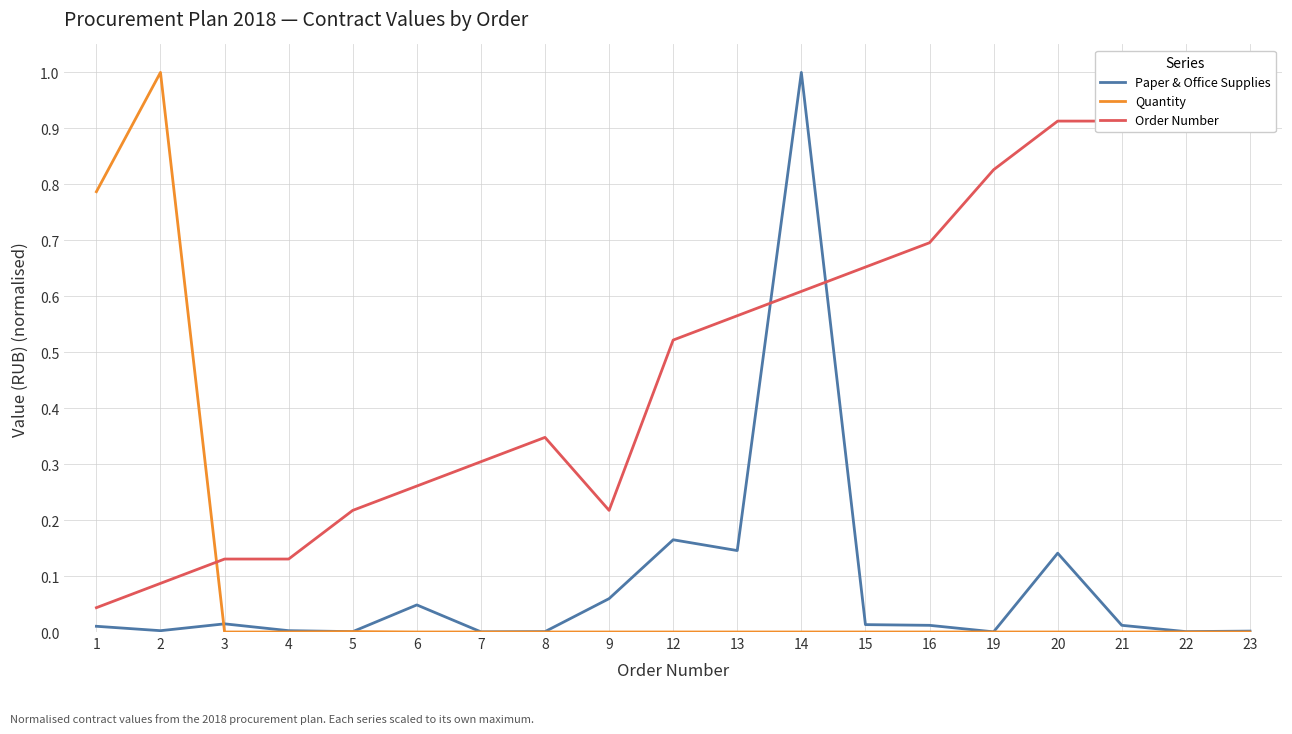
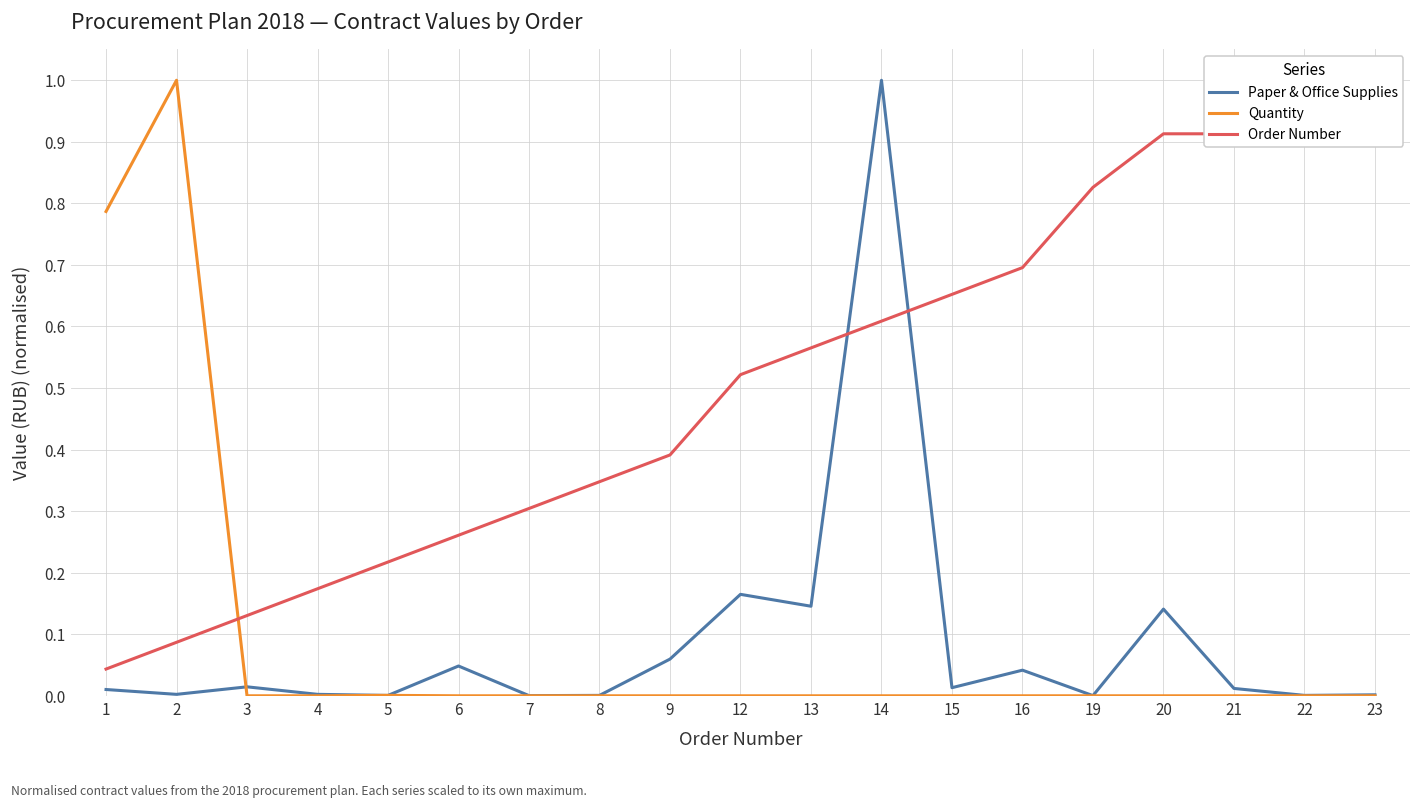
  {
    "Paper & Office Supplies": {
      "1": 0.01,
      "2": 0.00,
      "3": 0.01,
      "6": 0.05,
      "9": 0.06,
      "12": 0.16,
      "13": 0.15,
      "14": 1.00,
      "15": 0.01,
-     "16": 0.01,
+     "16": 0.04,
      "20": 0.14,
      "21": 0.01
    },
    "Quantity": {
      "1": 0.79,
      "2": 1.00,
      "3": 0.00,
      "6": 0.00,
      "9": 0.00,
      "12": 0.00,
      "13": 0.00,
      "14": 0.00,
      "15": 0.00,
      "16": 0.00,
      "20": 0.00,
      "21": 0.00
    },
    "Order Number": {
      "1": 0.04,
      "2": 0.09,
      "3": 0.13,
-     "4": 0.13,
+     "4": 0.17,
      "5": 0.22,
      "6": 0.26,
      "7": 0.30,
      "8": 0.35,
-     "9": 0.22,
+     "9": 0.39,
      "12": 0.52,
      "13": 0.57,
      "14": 0.61,
      "15": 0.65,
      "16": 0.70,
      "19": 0.83,
      "20": 0.91
    }
  }
